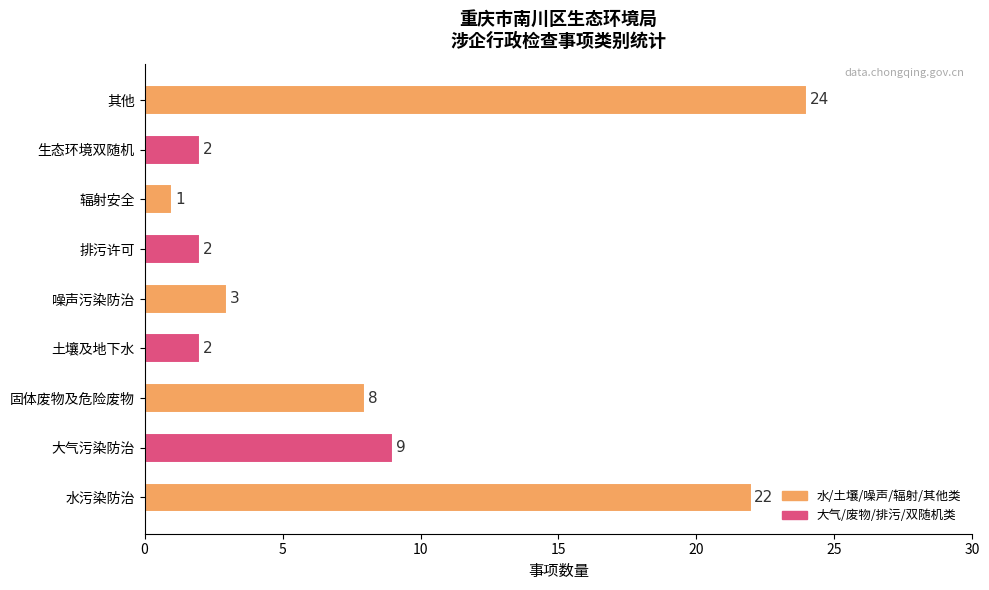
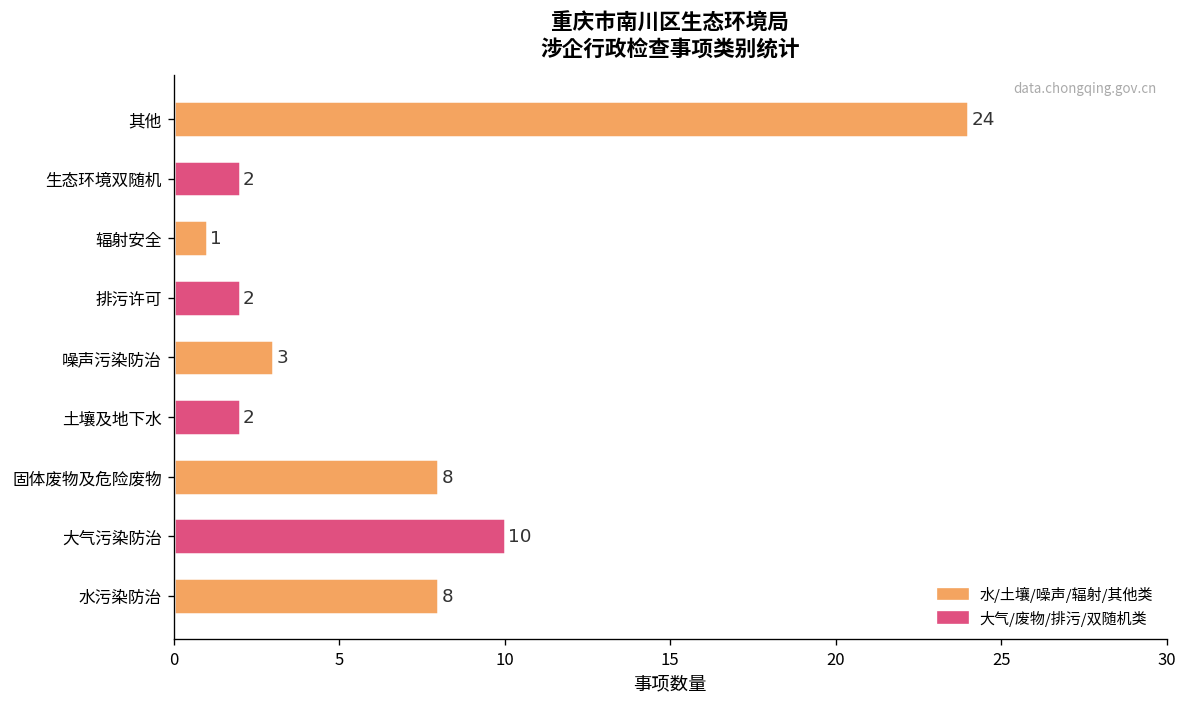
  {
    "其他": 24,
    "生态环境双随机": 2,
    "辐射安全": 1,
    "排污许可": 2,
    "噪声污染防治": 3,
    "土壤及地下水": 2,
    "固体废物及危险废物": 8,
-   "大气污染防治": 9,
-   "水污染防治": 22
+   "大气污染防治": 10,
+   "水污染防治": 8
  }
